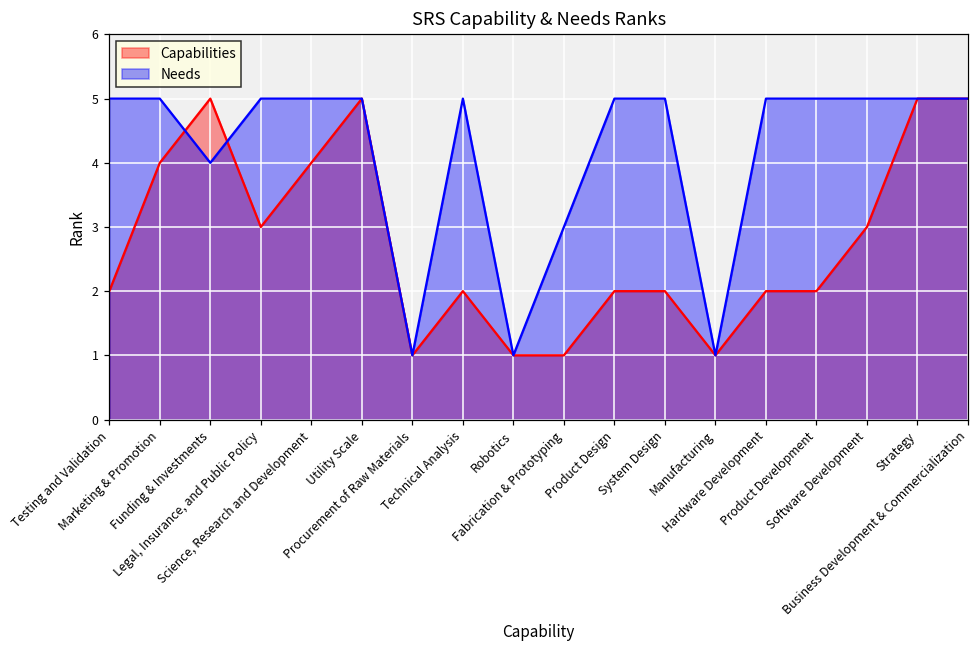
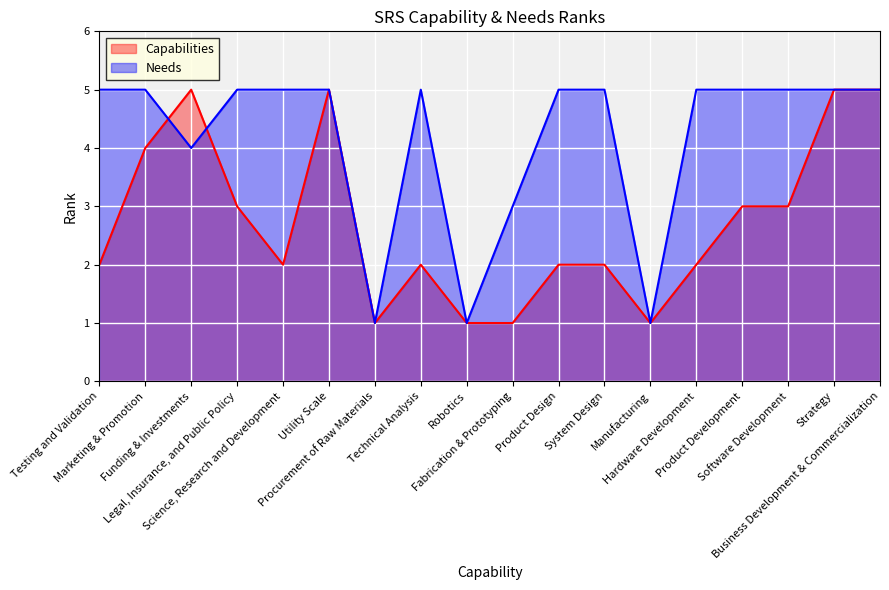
  {
    "Capabilities": {
      "Testing and Validation": 2,
      "Marketing & Promotion": 4,
      "Funding & Investments": 5,
      "Legal, Insurance, and Public Policy": 3,
-     "Science, Research and Development": 4,
+     "Science, Research and Development": 2,
      "Technical Analysis": 2,
      "Fabrication & Prototyping": 1,
      "Product Design": 2,
      "System Design": 2,
      "Hardware Development": 2,
-     "Product Development": 2,
+     "Product Development": 3,
      "Software Development": 3
    },
    "Needs": {
      "Testing and Validation": 5,
      "Marketing & Promotion": 5,
      "Funding & Investments": 4,
      "Legal, Insurance, and Public Policy": 5,
      "Science, Research and Development": 5,
      "Technical Analysis": 5,
      "Fabrication & Prototyping": 3,
      "Product Design": 5,
      "System Design": 5,
      "Hardware Development": 5,
      "Product Development": 5,
      "Software Development": 5
    }
  }
